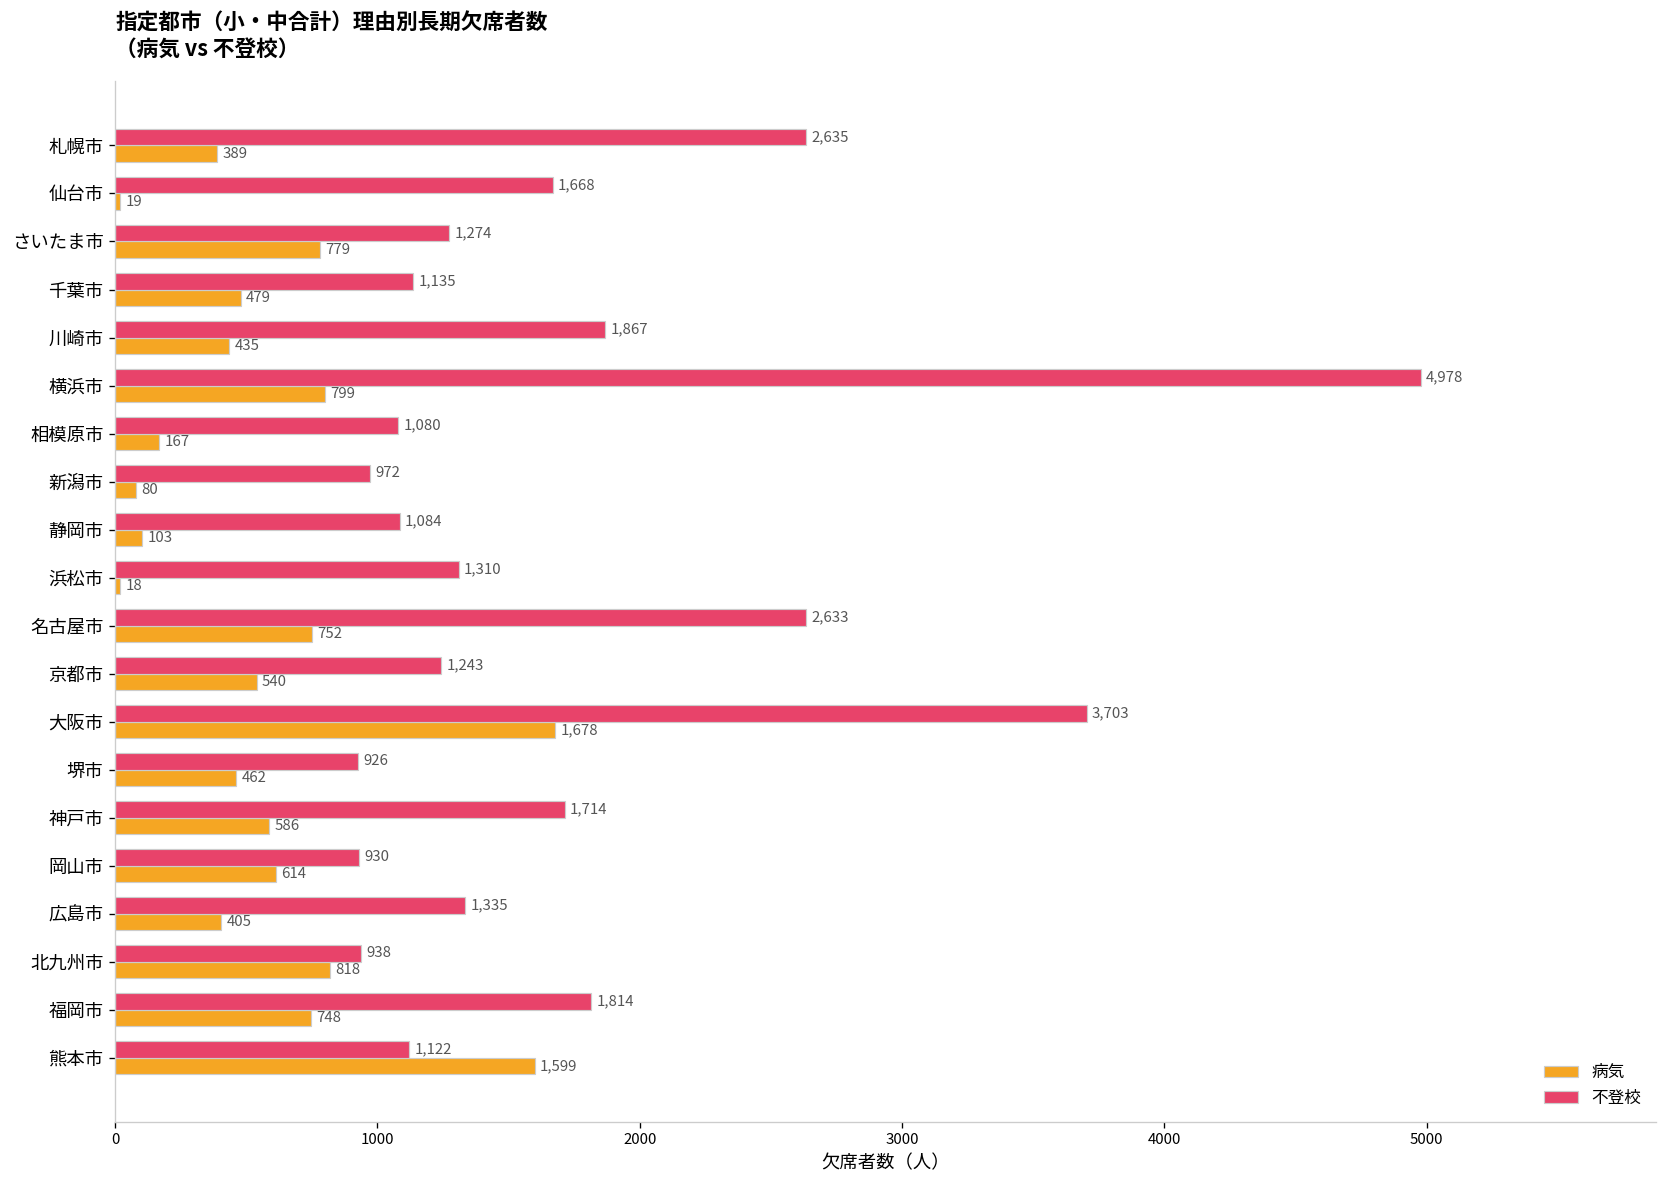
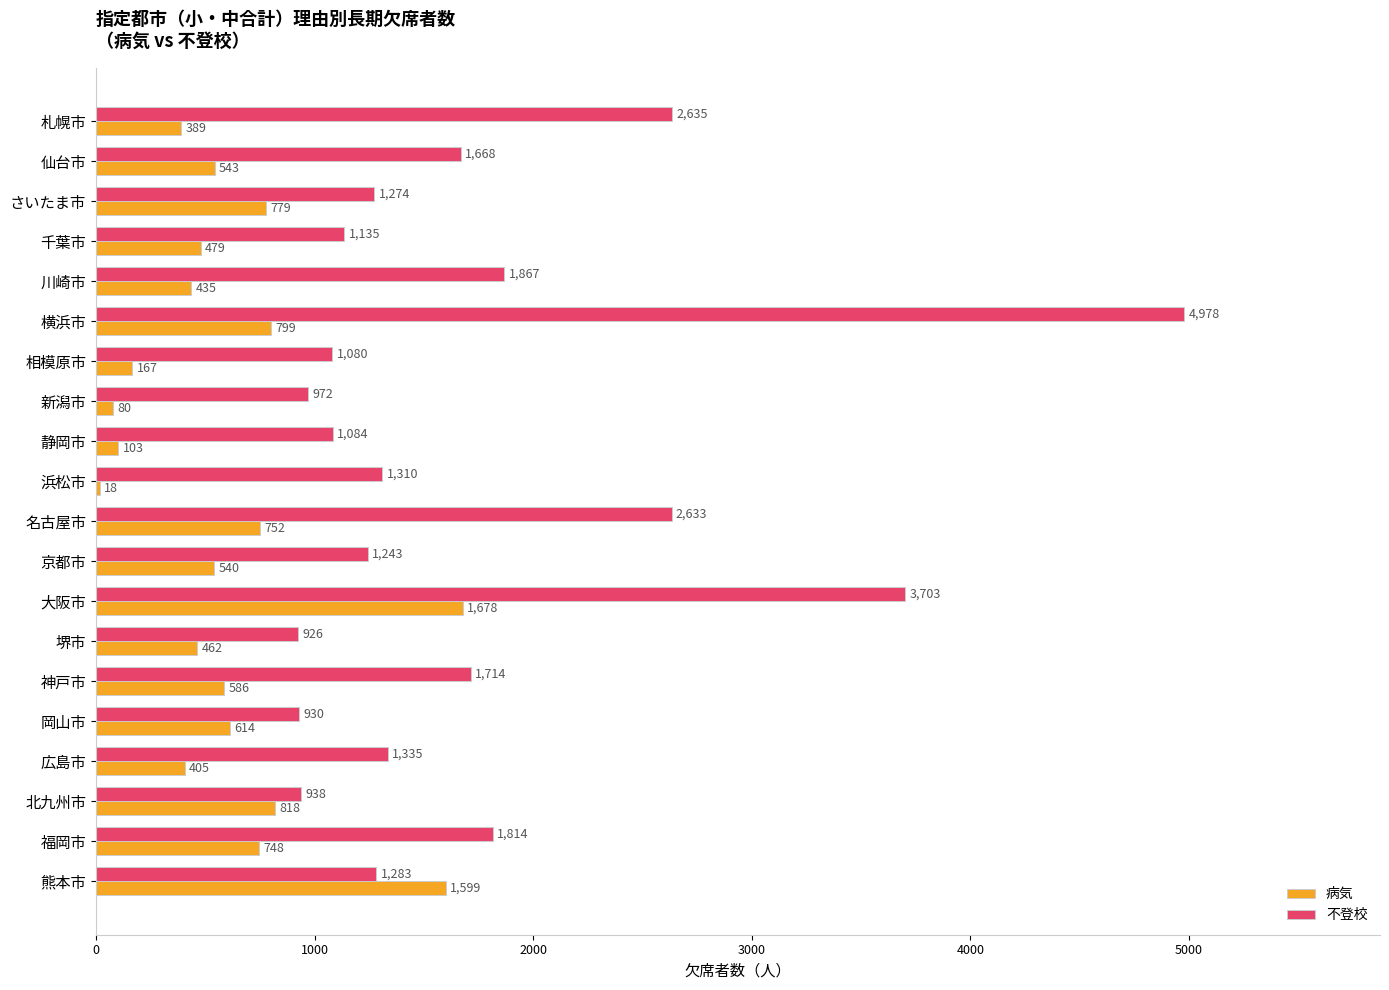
  {
    "病気": {
      "札幌市": "389",
-     "仙台市": "19",
+     "仙台市": "543",
      "さいたま市": "779",
      "千葉市": "479",
      "川崎市": "435",
      "横浜市": "799",
      "相模原市": "167",
      "新潟市": "80",
      "静岡市": "103",
      "浜松市": "18",
      "名古屋市": "752",
      "京都市": "540",
      "大阪市": "1,678",
      "堺市": "462",
      "神戸市": "586",
      "岡山市": "614",
      "広島市": "405",
      "北九州市": "818",
      "福岡市": "748",
      "熊本市": "1,599"
    },
    "不登校": {
      "札幌市": "2,635",
      "仙台市": "1,668",
      "さいたま市": "1,274",
      "千葉市": "1,135",
      "川崎市": "1,867",
      "横浜市": "4,978",
      "相模原市": "1,080",
      "新潟市": "972",
      "静岡市": "1,084",
      "浜松市": "1,310",
      "名古屋市": "2,633",
      "京都市": "1,243",
      "大阪市": "3,703",
      "堺市": "926",
      "神戸市": "1,714",
      "岡山市": "930",
      "広島市": "1,335",
      "北九州市": "938",
      "福岡市": "1,814",
-     "熊本市": "1,122"
+     "熊本市": "1,283"
    }
  }
